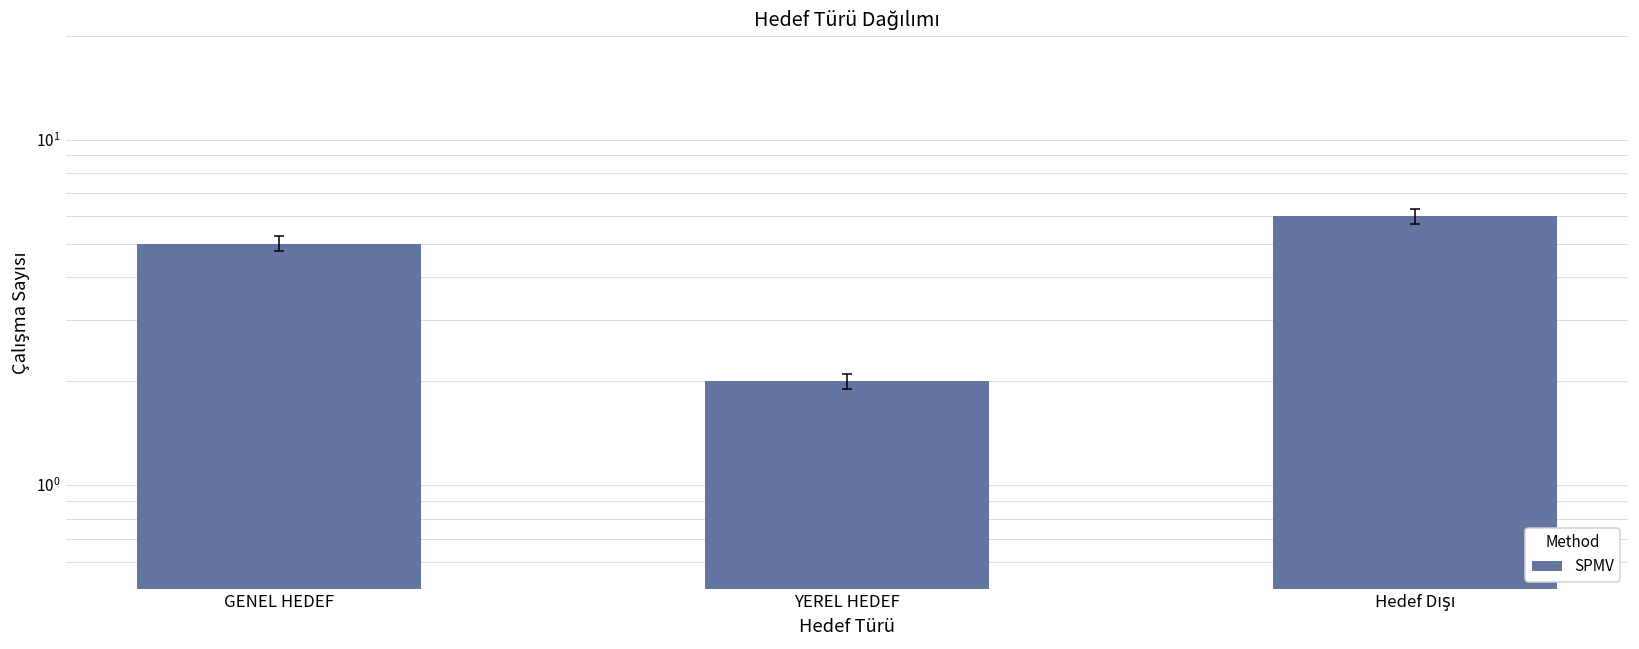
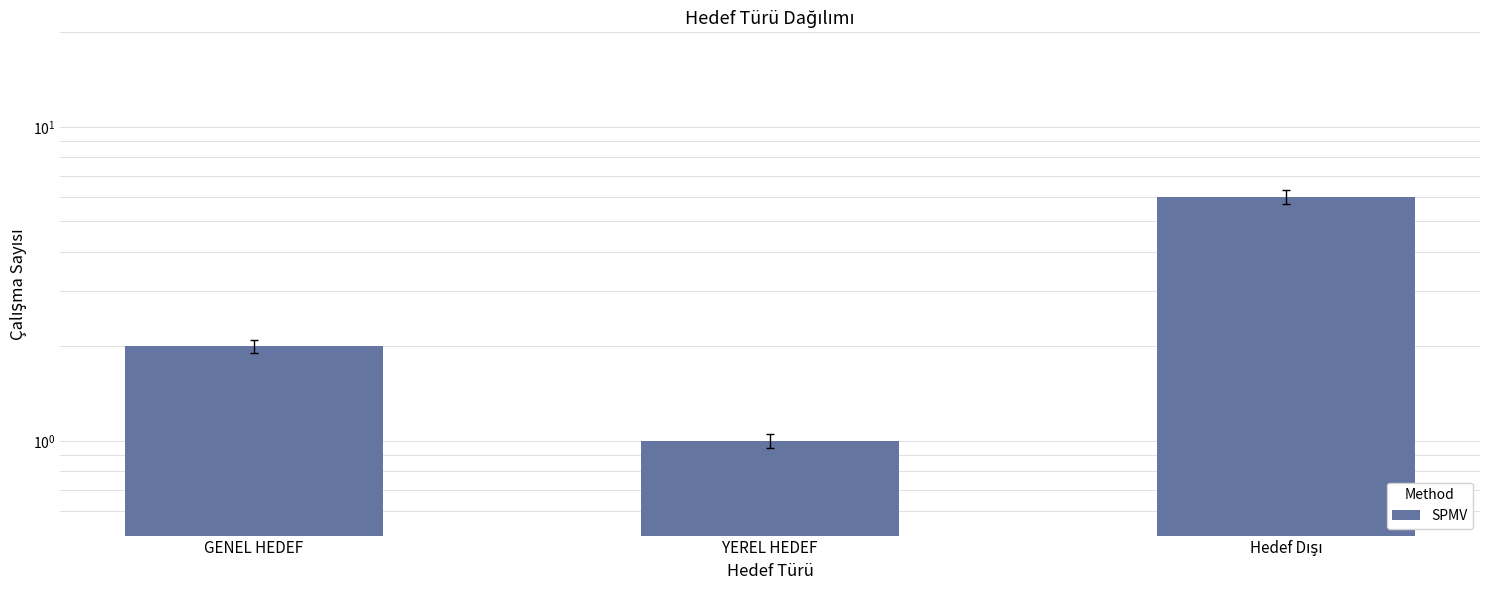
  {
    "SPMV": {
-     "GENEL HEDEF": 5,
-     "YEREL HEDEF": 2,
+     "GENEL HEDEF": 2,
+     "YEREL HEDEF": 1,
      "Hedef Dışı": 6
    }
  }
